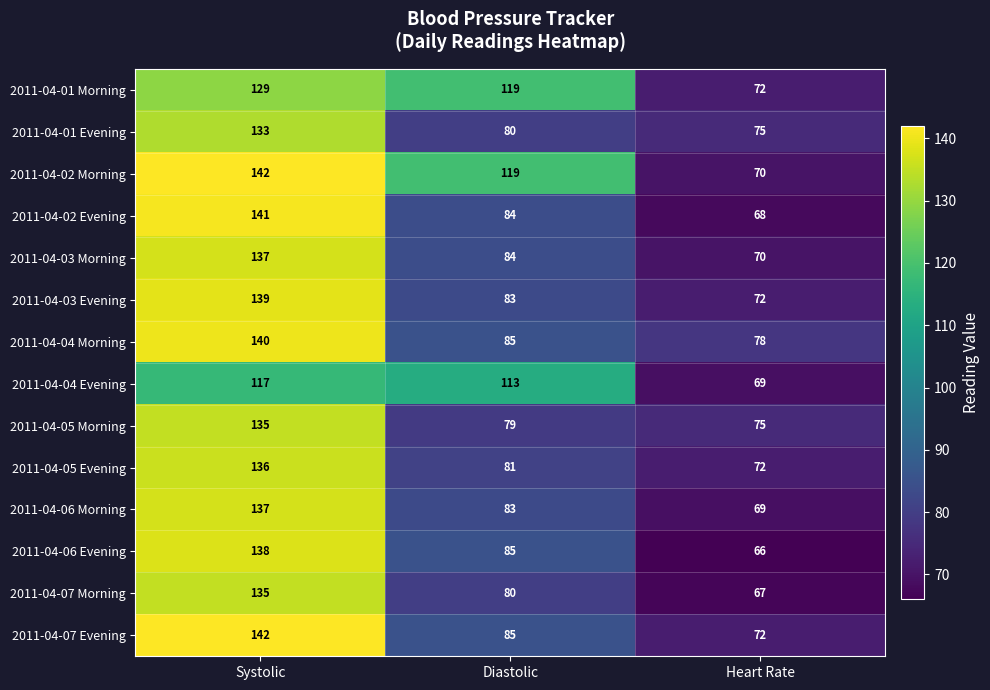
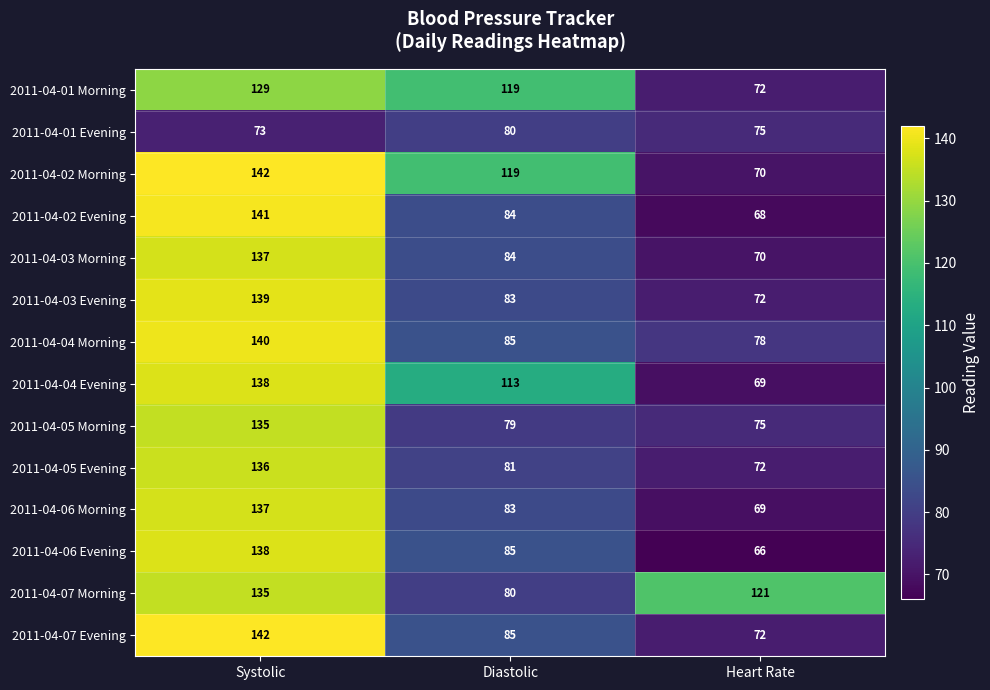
  {
    "2011-04-01 Morning": {
      "Systolic": 129,
      "Diastolic": 119,
      "Heart Rate": 72
    },
    "2011-04-01 Evening": {
-     "Systolic": 133,
+     "Systolic": 73,
      "Diastolic": 80,
      "Heart Rate": 75
    },
    "2011-04-02 Morning": {
      "Systolic": 142,
      "Diastolic": 119,
      "Heart Rate": 70
    },
    "2011-04-02 Evening": {
      "Systolic": 141,
      "Diastolic": 84,
      "Heart Rate": 68
    },
    "2011-04-03 Morning": {
      "Systolic": 137,
      "Diastolic": 84,
      "Heart Rate": 70
    },
    "2011-04-03 Evening": {
      "Systolic": 139,
      "Diastolic": 83,
      "Heart Rate": 72
    },
    "2011-04-04 Morning": {
      "Systolic": 140,
      "Diastolic": 85,
      "Heart Rate": 78
    },
    "2011-04-04 Evening": {
-     "Systolic": 117,
+     "Systolic": 138,
      "Diastolic": 113,
      "Heart Rate": 69
    },
    "2011-04-05 Morning": {
      "Systolic": 135,
      "Diastolic": 79,
      "Heart Rate": 75
    },
    "2011-04-05 Evening": {
      "Systolic": 136,
      "Diastolic": 81,
      "Heart Rate": 72
    },
    "2011-04-06 Morning": {
      "Systolic": 137,
      "Diastolic": 83,
      "Heart Rate": 69
    },
    "2011-04-06 Evening": {
      "Systolic": 138,
      "Diastolic": 85,
      "Heart Rate": 66
    },
    "2011-04-07 Morning": {
      "Systolic": 135,
      "Diastolic": 80,
-     "Heart Rate": 67
+     "Heart Rate": 121
    },
    "2011-04-07 Evening": {
      "Systolic": 142,
      "Diastolic": 85,
      "Heart Rate": 72
    }
  }
